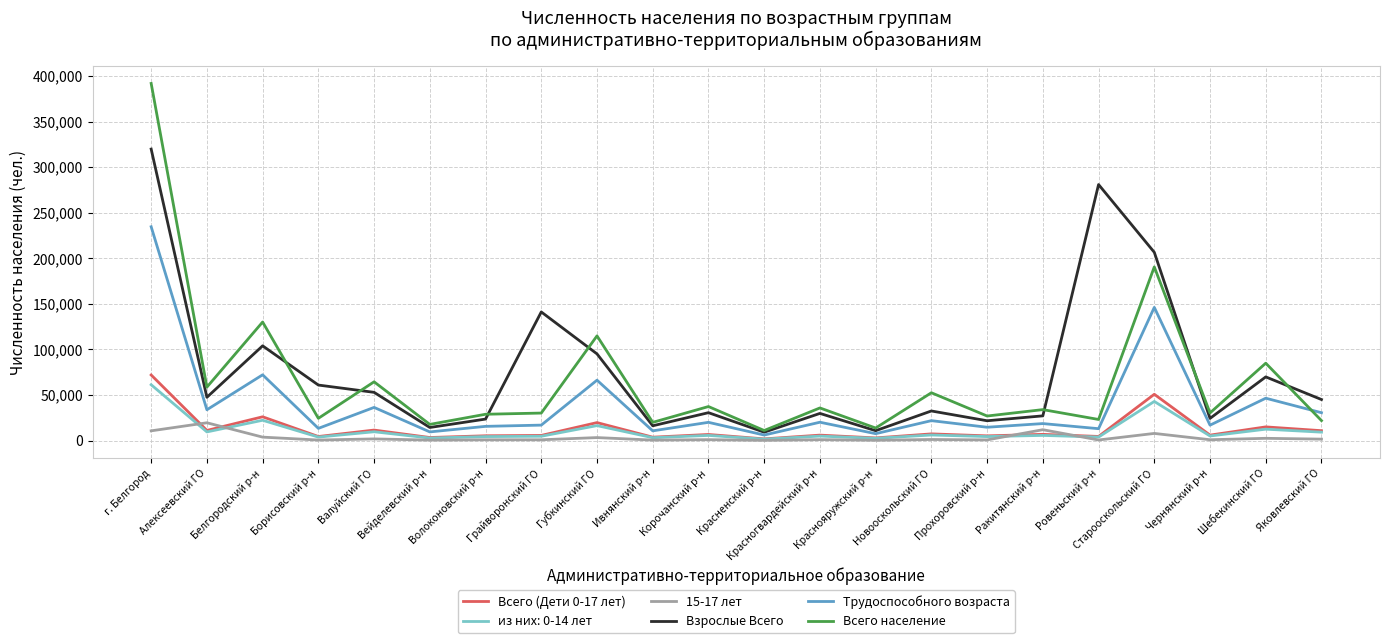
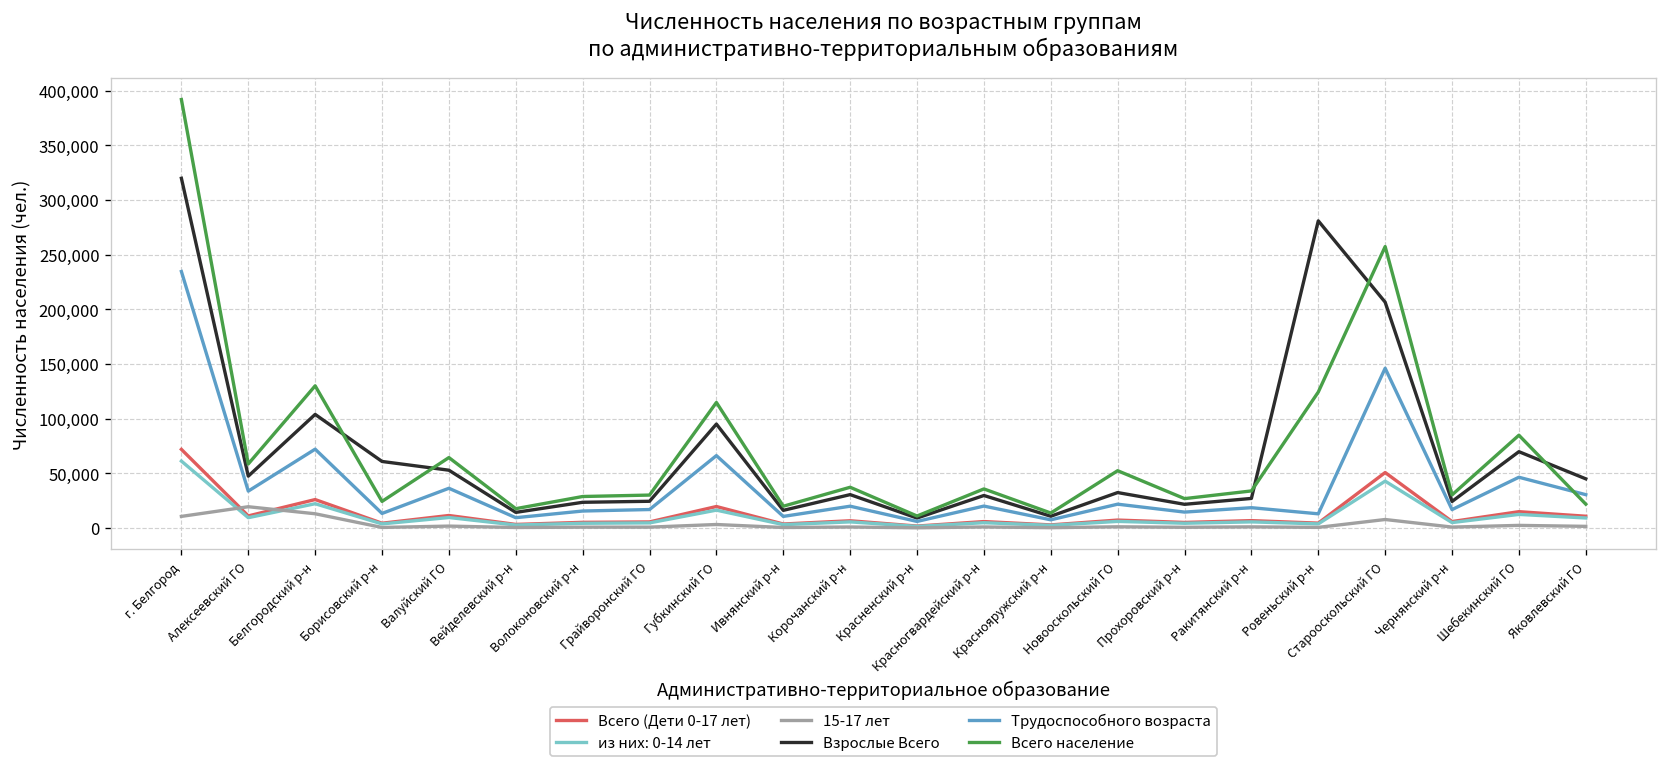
  {
    "Всего (Дети 0-17 лет)": {
      "г. Белгород": "70,000",
      "Белгородский р-н": "30,000",
      "Губкинский ГО": "20,000",
      "Старооскольский ГО": "50,000"
    },
    "15-17 лет": {
      "г. Белгород": "10,000",
      "Алексеевский ГО": "20,000",
-     "Белгородский р-н": "0",
+     "Белгородский р-н": "10,000",
      "Борисовский р-н": "0",
      "Валуйский ГО": "0",
      "Волоконовский р-н": "0",
      "Грайворонский ГО": "0",
      "Губкинский ГО": "0",
      "Корочанский р-н": "0",
      "Красногвардейский р-н": "0",
      "Новооскольский ГО": "0",
      "Прохоровский р-н": "0",
-     "Ракитянский р-н": "10,000",
+     "Ракитянский р-н": "0",
      "Ровеньский р-н": "0",
      "Старооскольский ГО": "10,000",
      "Чернянский р-н": "0",
      "Шебекинский ГО": "0",
      "Яковлевский ГО": "0"
    },
    "Взрослые Всего": {
      "г. Белгород": "320,000",
      "Алексеевский ГО": "50,000",
      "Белгородский р-н": "100,000",
      "Борисовский р-н": "60,000",
      "Валуйский ГО": "50,000",
      "Вейделевский р-н": "10,000",
      "Волоконовский р-н": "20,000",
-     "Грайворонский ГО": "140,000",
+     "Грайворонский ГО": "20,000",
      "Губкинский ГО": "100,000",
      "Ивнянский р-н": "20,000",
      "Корочанский р-н": "30,000",
      "Красногвардейский р-н": "30,000",
      "Краснояружский р-н": "10,000",
      "Новооскольский ГО": "30,000",
      "Прохоровский р-н": "20,000",
      "Ракитянский р-н": "30,000",
      "Ровеньский р-н": "280,000",
      "Старооскольский ГО": "210,000",
      "Чернянский р-н": "20,000",
      "Шебекинский ГО": "70,000",
      "Яковлевский ГО": "50,000"
    },
    "Всего население": {
      "г. Белгород": "390,000",
      "Алексеевский ГО": "60,000",
      "Белгородский р-н": "130,000",
      "Борисовский р-н": "20,000",
      "Валуйский ГО": "60,000",
      "Вейделевский р-н": "20,000",
      "Волоконовский р-н": "30,000",
      "Грайворонский ГО": "30,000",
      "Губкинский ГО": "110,000",
      "Ивнянский р-н": "20,000",
      "Корочанский р-н": "40,000",
      "Красногвардейский р-н": "40,000",
      "Краснояружский р-н": "10,000",
      "Новооскольский ГО": "50,000",
      "Прохоровский р-н": "30,000",
      "Ракитянский р-н": "30,000",
-     "Ровеньский р-н": "20,000",
-     "Старооскольский ГО": "190,000",
+     "Ровеньский р-н": "120,000",
+     "Старооскольский ГО": "260,000",
      "Чернянский р-н": "30,000",
      "Шебекинский ГО": "80,000",
      "Яковлевский ГО": "20,000"
    }
  }
